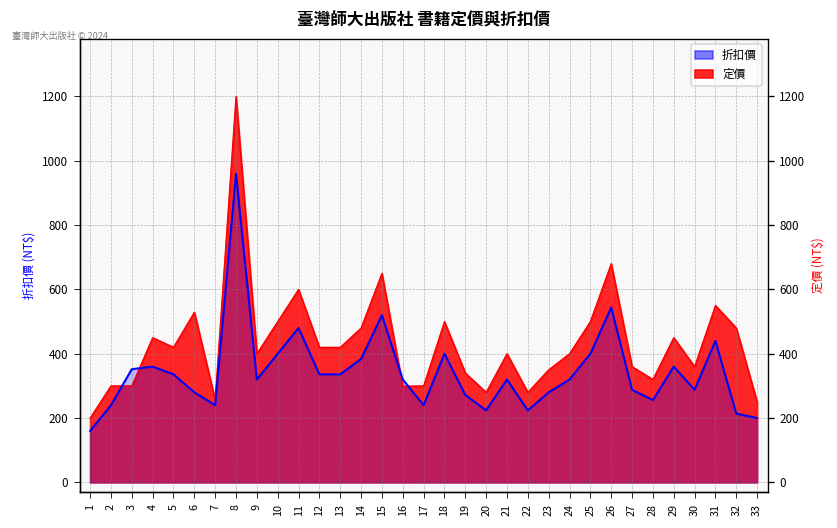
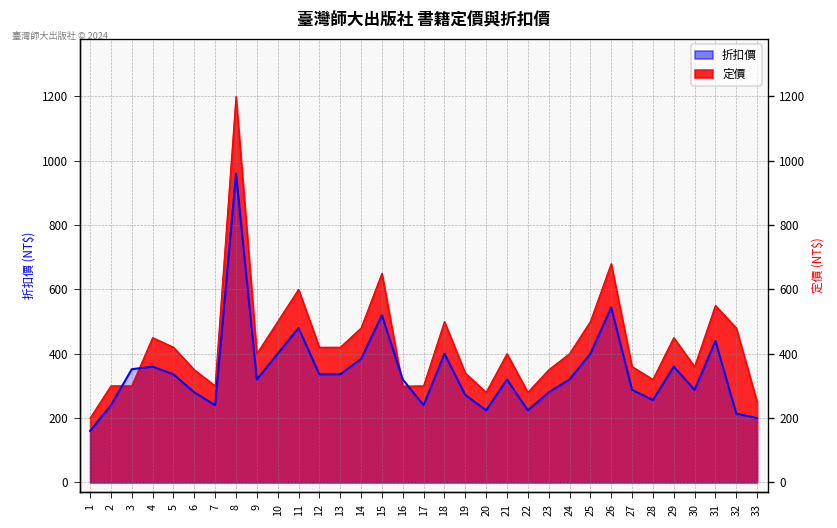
  {
    "定價": {
      "1": 200,
      "2": 300,
      "3": 300,
      "4": 450,
      "5": 420,
-     "6": 530,
-     "7": 260,
+     "6": 350,
+     "7": 300,
      "8": 1200,
      "9": 400,
      "10": 500,
      "11": 600,
      "12": 420,
      "13": 420,
      "14": 480,
      "15": 650,
      "16": 300,
      "17": 300,
      "18": 500,
      "19": 340,
      "20": 280,
      "21": 400,
      "22": 280,
      "23": 350,
      "24": 400,
      "25": 500,
      "26": 680,
      "27": 360,
      "28": 320,
      "29": 450,
      "30": 360,
      "31": 550,
      "32": 480,
      "33": 250
    },
    "折扣價": {
      "1": 160,
      "2": 240,
      "3": 350,
      "4": 360,
      "5": 340,
      "6": 280,
      "7": 240,
      "8": 960,
      "9": 320,
      "10": 400,
      "11": 480,
      "12": 340,
      "13": 340,
      "14": 380,
      "15": 520,
      "16": 320,
      "17": 240,
      "18": 400,
      "19": 270,
      "20": 220,
      "21": 320,
      "22": 220,
      "23": 280,
      "24": 320,
      "25": 400,
      "26": 540,
      "27": 290,
      "28": 260,
      "29": 360,
      "30": 290,
      "31": 440,
      "32": 210,
      "33": 200
    }
  }
